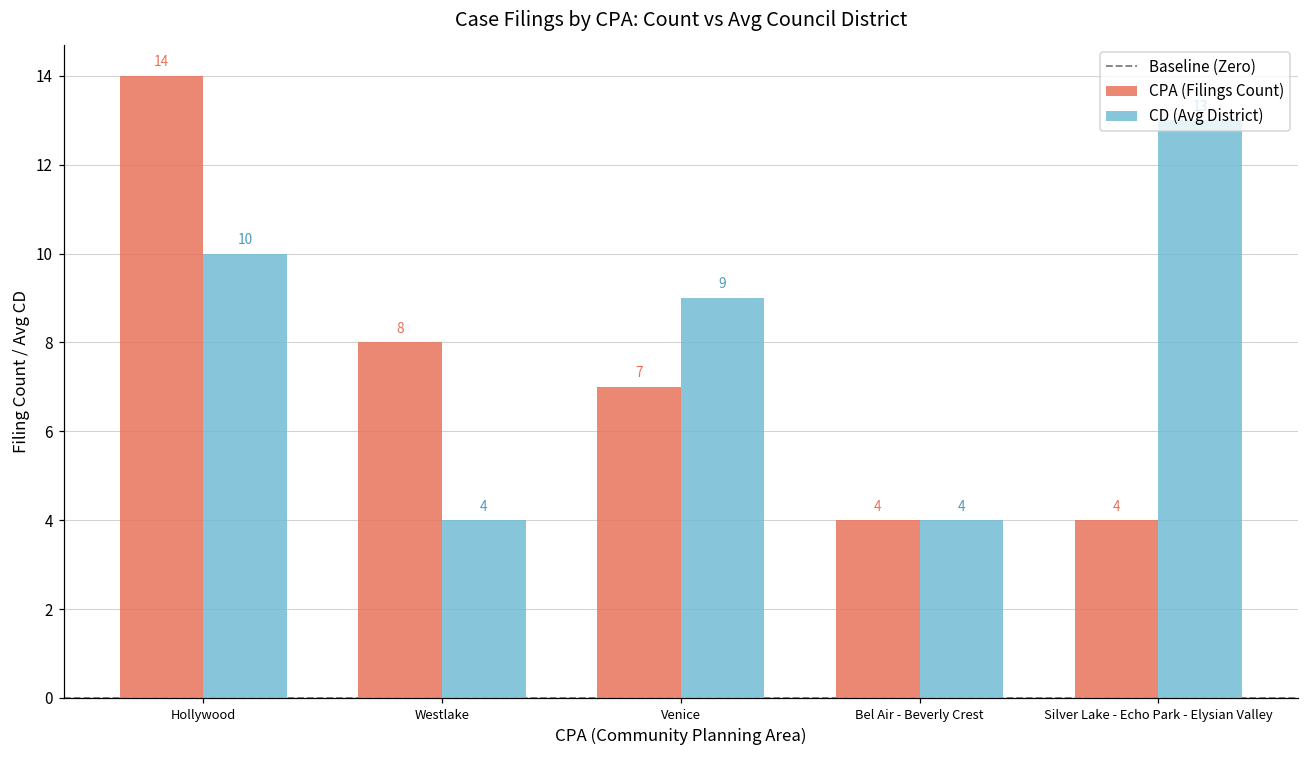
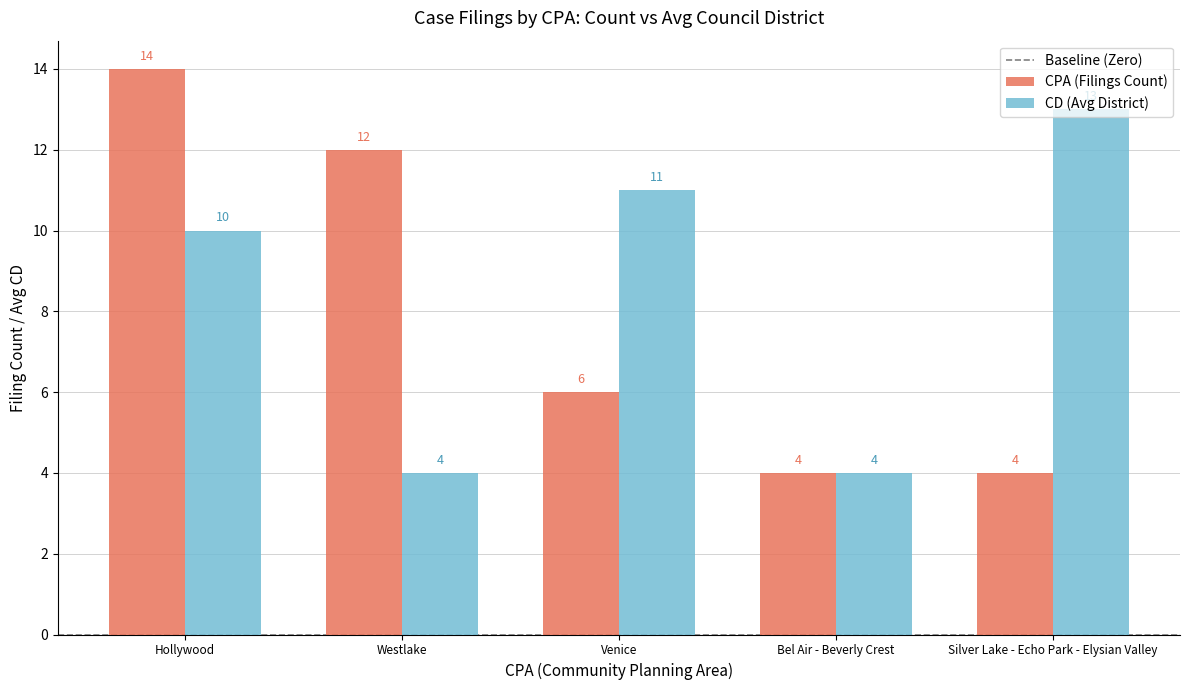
  {
    "CPA (Filings Count)": {
      "Hollywood": 14,
-     "Westlake": 8,
-     "Venice": 7,
+     "Westlake": 12,
+     "Venice": 6,
      "Bel Air - Beverly Crest": 4,
      "Silver Lake - Echo Park - Elysian Valley": 4
    },
    "CD (Avg District)": {
      "Hollywood": 10,
      "Westlake": 4,
-     "Venice": 9,
+     "Venice": 11,
      "Bel Air - Beverly Crest": 4
    }
  }
